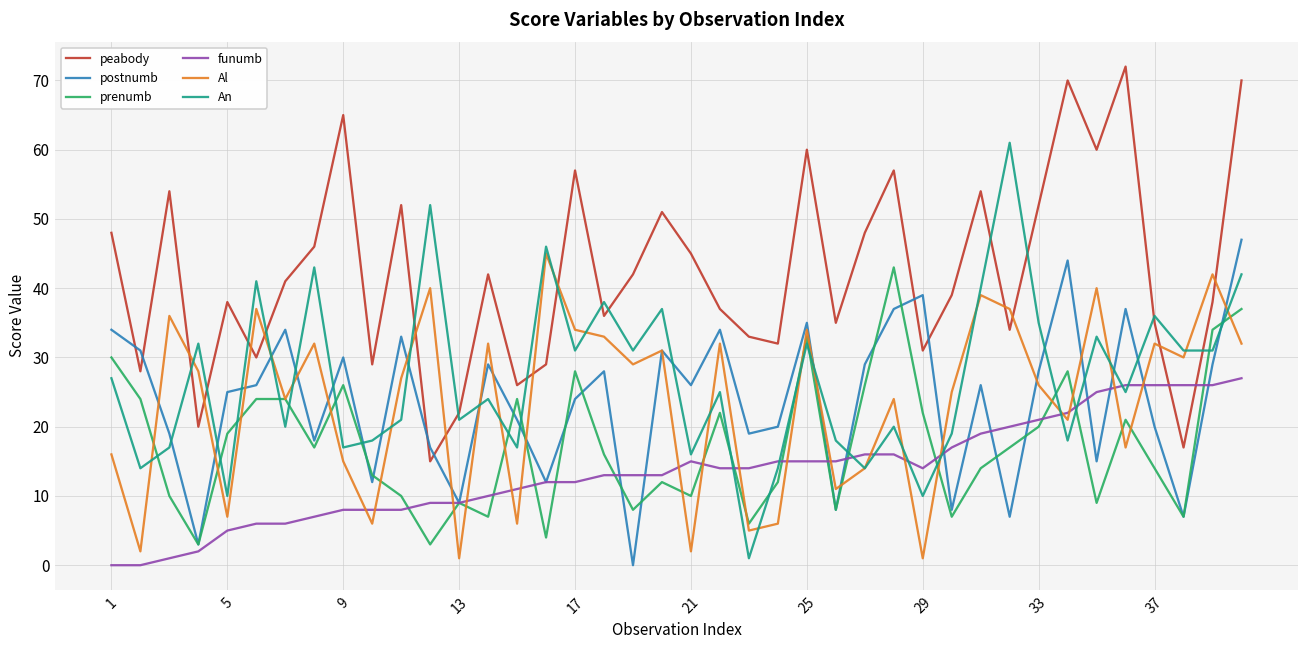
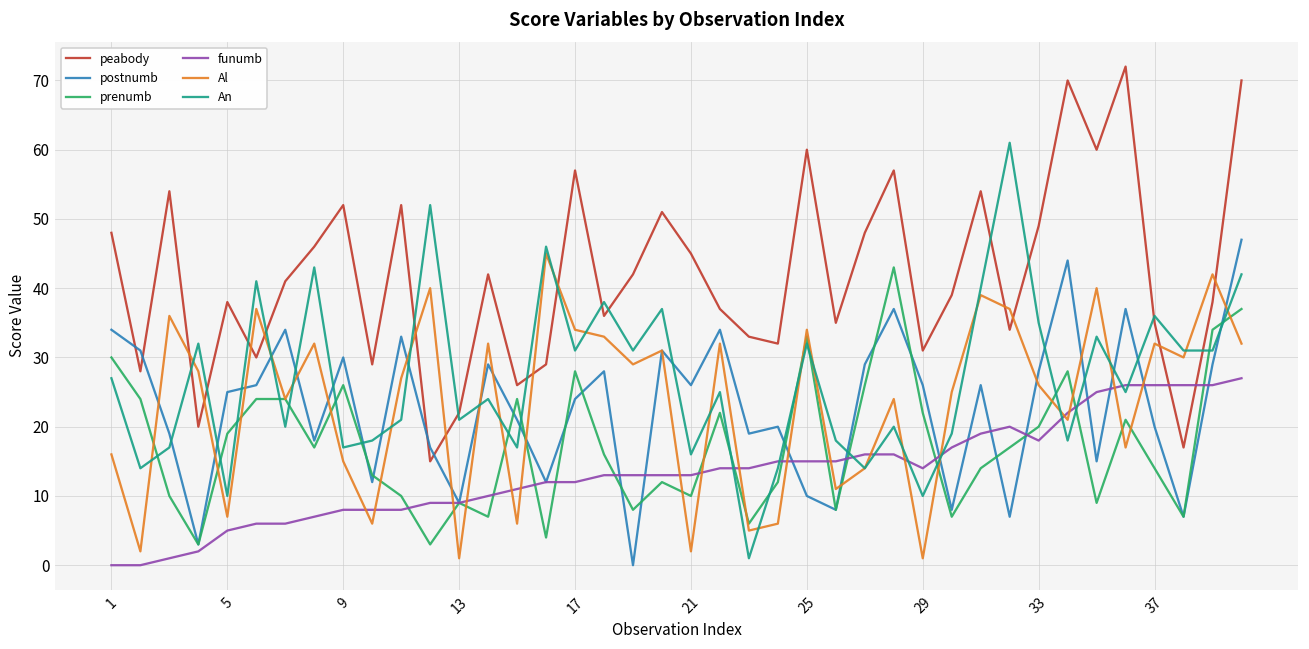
  {
    "peabody": {
      "1": 48,
      "5": 38,
-     "9": 65,
+     "9": 52,
      "13": 22,
      "17": 57,
      "21": 45,
      "25": 60,
      "29": 31,
-     "33": 52,
+     "33": 49,
      "37": 35
    },
    "postnumb": {
      "1": 34,
      "5": 25,
      "9": 30,
      "17": 24,
      "21": 26,
-     "25": 35,
-     "29": 39,
+     "25": 10,
+     "29": 26,
      "33": 28,
      "37": 20
    },
    "funumb": {
      "1": 0,
      "5": 5,
      "9": 8,
      "17": 12,
-     "21": 15,
+     "21": 13,
      "25": 15,
      "29": 14,
-     "33": 21,
+     "33": 18,
      "37": 26
    },
    "Al": {
      "1": 16,
      "5": 7,
      "9": 15,
      "13": 1,
      "17": 34,
      "21": 2,
      "25": 34,
      "29": 1,
      "33": 26,
      "37": 32
    }
  }
